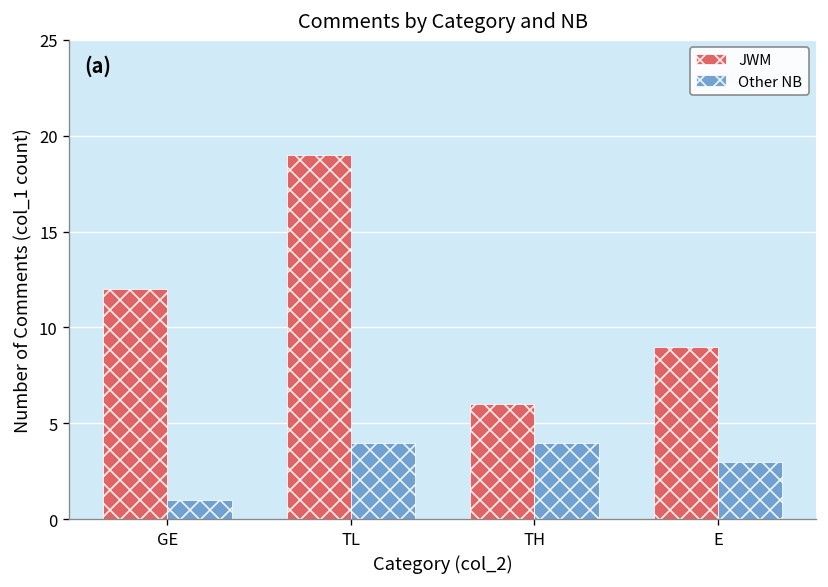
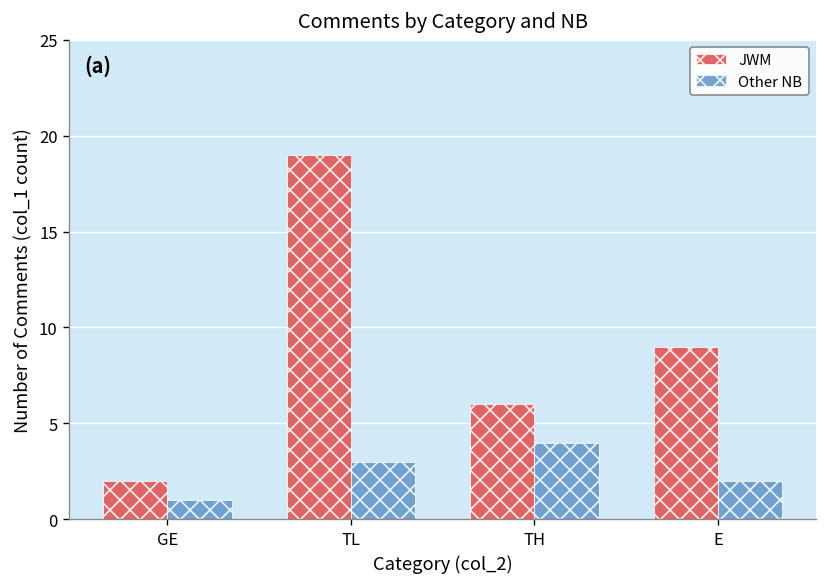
  {
    "JWM": {
-     "GE": 12,
+     "GE": 2,
      "TL": 19,
      "TH": 6,
      "E": 9
    },
    "Other NB": {
      "GE": 1,
-     "TL": 4,
+     "TL": 3,
      "TH": 4,
-     "E": 3
+     "E": 2
    }
  }
